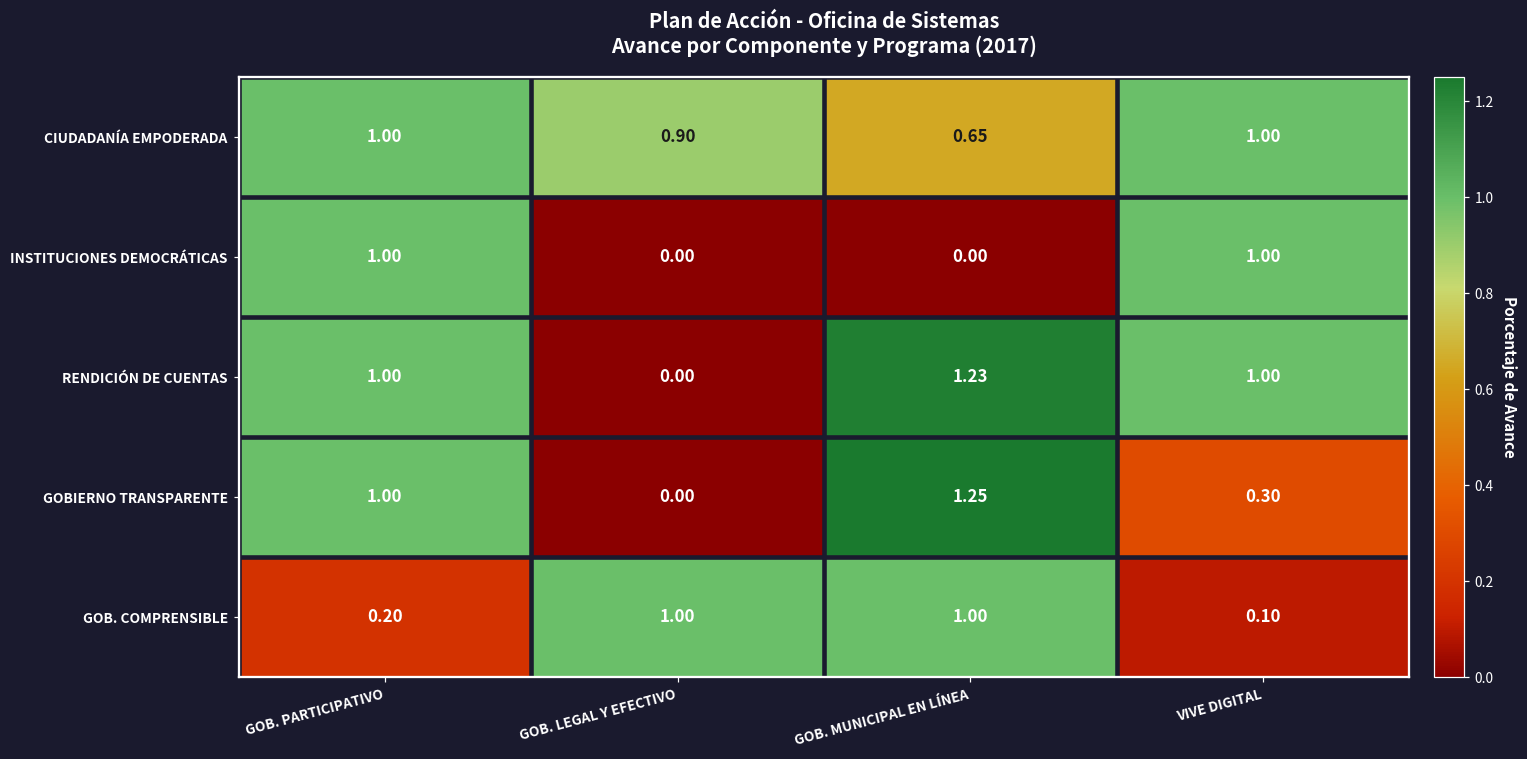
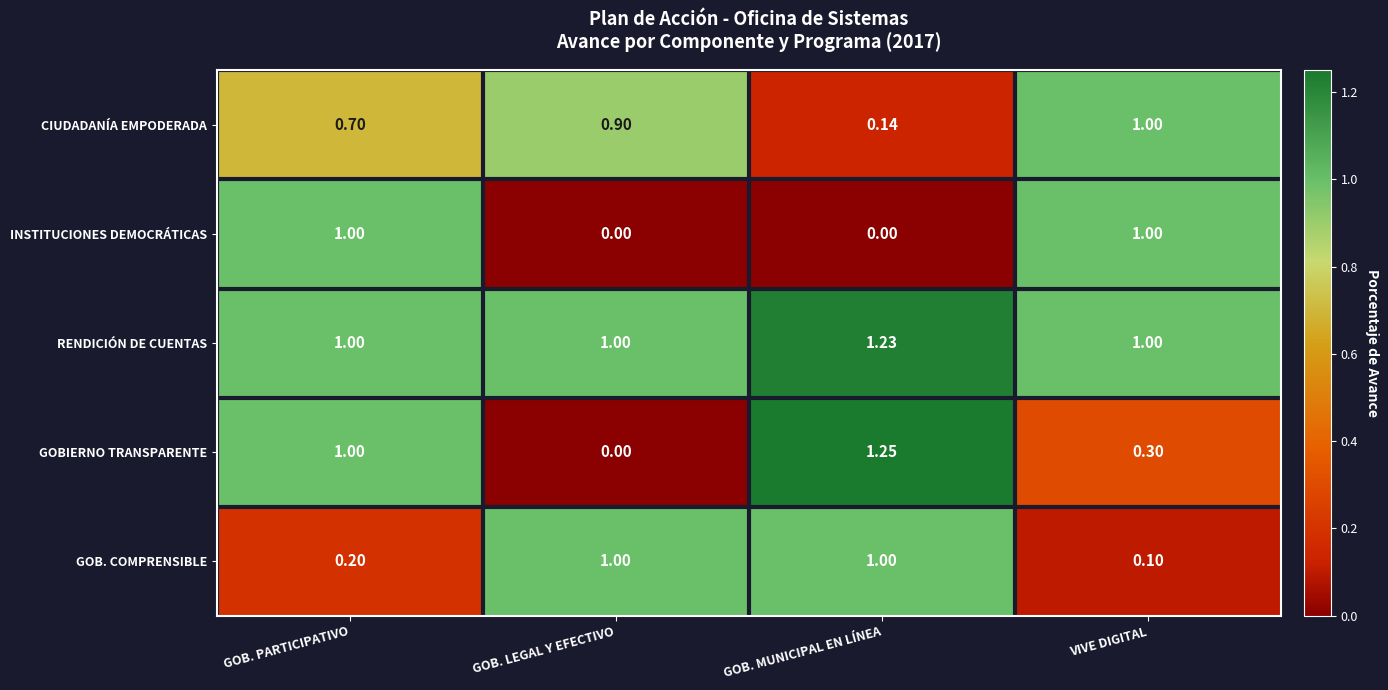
  {
    "CIUDADANÍA EMPODERADA": {
-     "GOB. PARTICIPATIVO": 1.00,
+     "GOB. PARTICIPATIVO": 0.70,
      "GOB. LEGAL Y EFECTIVO": 0.90,
-     "GOB. MUNICIPAL EN LÍNEA": 0.65,
+     "GOB. MUNICIPAL EN LÍNEA": 0.14,
      "VIVE DIGITAL": 1.00
    },
    "INSTITUCIONES DEMOCRÁTICAS": {
      "GOB. PARTICIPATIVO": 1.00,
      "GOB. LEGAL Y EFECTIVO": 0.00,
      "GOB. MUNICIPAL EN LÍNEA": 0.00,
      "VIVE DIGITAL": 1.00
    },
    "RENDICIÓN DE CUENTAS": {
      "GOB. PARTICIPATIVO": 1.00,
-     "GOB. LEGAL Y EFECTIVO": 0.00,
+     "GOB. LEGAL Y EFECTIVO": 1.00,
      "GOB. MUNICIPAL EN LÍNEA": 1.23,
      "VIVE DIGITAL": 1.00
    },
    "GOBIERNO TRANSPARENTE": {
      "GOB. PARTICIPATIVO": 1.00,
      "GOB. LEGAL Y EFECTIVO": 0.00,
      "GOB. MUNICIPAL EN LÍNEA": 1.25,
      "VIVE DIGITAL": 0.30
    },
    "GOB. COMPRENSIBLE": {
      "GOB. PARTICIPATIVO": 0.20,
      "GOB. LEGAL Y EFECTIVO": 1.00,
      "GOB. MUNICIPAL EN LÍNEA": 1.00,
      "VIVE DIGITAL": 0.10
    }
  }
